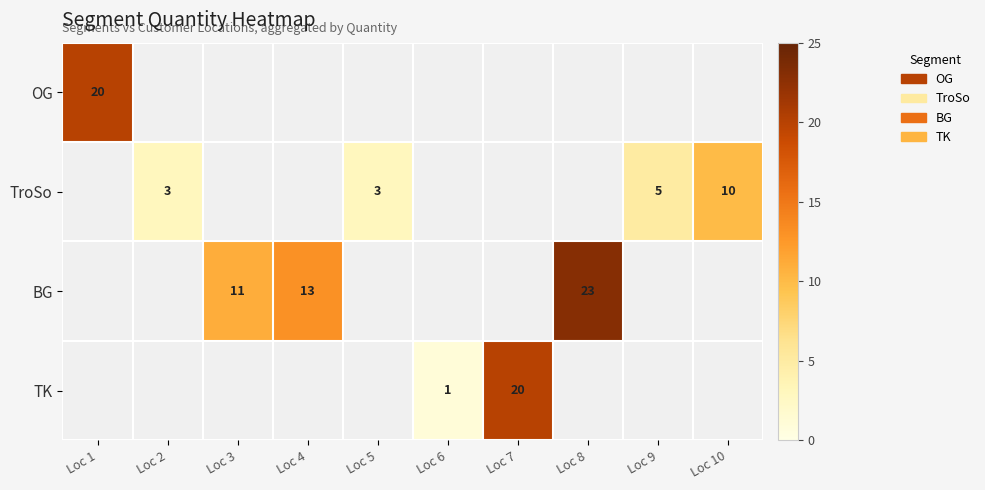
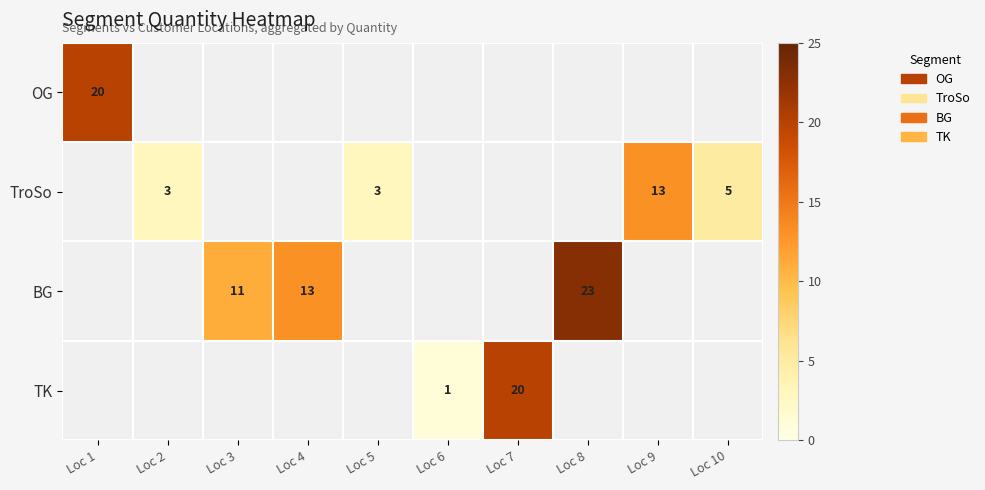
  {
    "OG": {
      "Loc 1": 20
    },
    "TroSo": {
      "Loc 2": 3,
      "Loc 5": 3,
-     "Loc 9": 5,
-     "Loc 10": 10
+     "Loc 9": 13,
+     "Loc 10": 5
    },
    "BG": {
      "Loc 3": 11,
      "Loc 4": 13,
      "Loc 8": 23
    },
    "TK": {
      "Loc 6": 1,
      "Loc 7": 20
    }
  }
